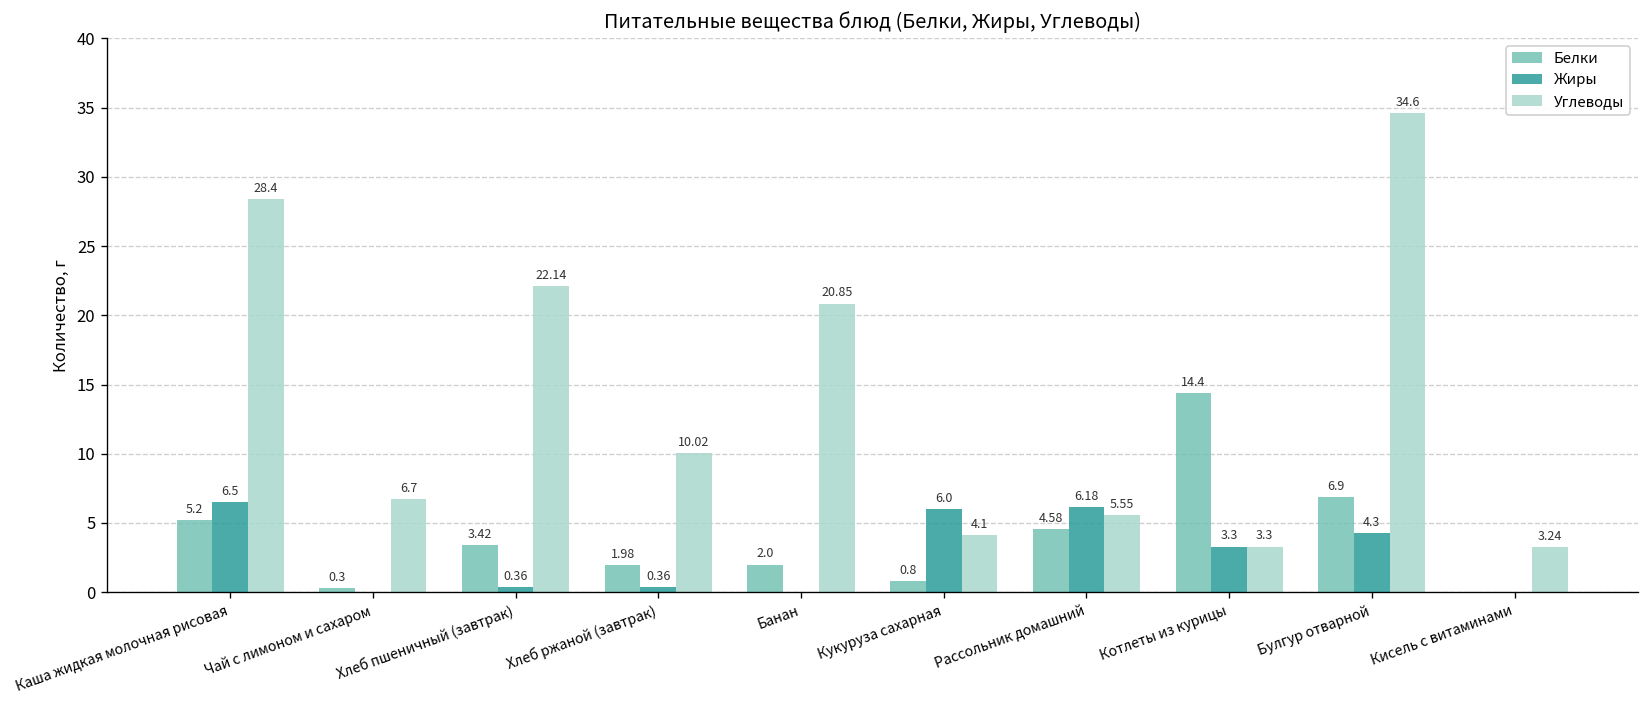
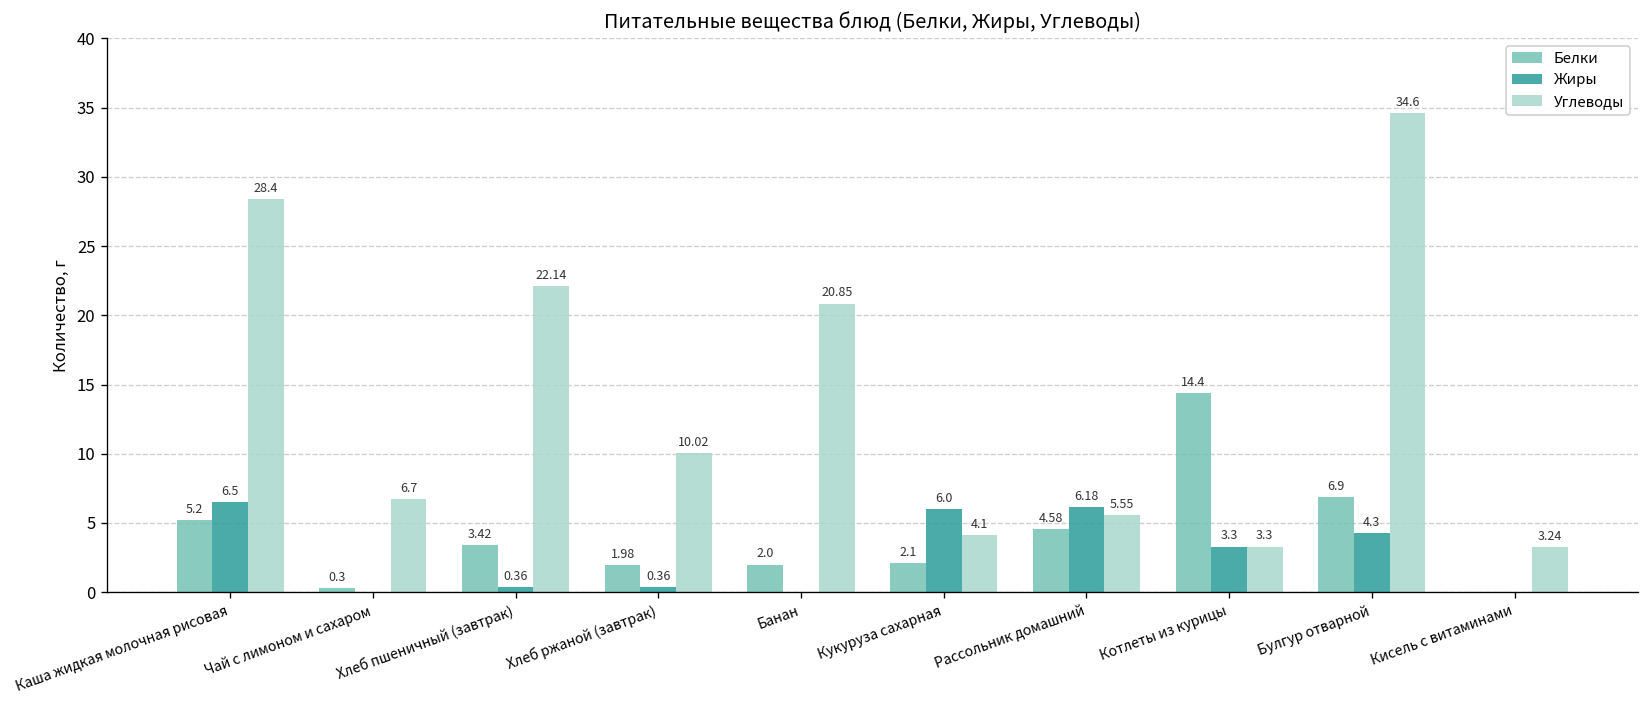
  {
    "Белки": {
      "Каша жидкая молочная рисовая": 5.2,
      "Чай с лимоном и сахаром": 0.3,
      "Хлеб пшеничный (завтрак)": 3.42,
      "Хлеб ржаной (завтрак)": 1.98,
      "Банан": 2.0,
-     "Кукуруза сахарная": 0.8,
+     "Кукуруза сахарная": 2.1,
      "Рассольник домашний": 4.58,
      "Котлеты из курицы": 14.4,
      "Булгур отварной": 6.9
    },
    "Жиры": {
      "Каша жидкая молочная рисовая": 6.5,
      "Хлеб пшеничный (завтрак)": 0.36,
      "Хлеб ржаной (завтрак)": 0.36,
      "Кукуруза сахарная": 6.0,
      "Рассольник домашний": 6.18,
      "Котлеты из курицы": 3.3,
      "Булгур отварной": 4.3
    },
    "Углеводы": {
      "Каша жидкая молочная рисовая": 28.4,
      "Чай с лимоном и сахаром": 6.7,
      "Хлеб пшеничный (завтрак)": 22.14,
      "Хлеб ржаной (завтрак)": 10.02,
      "Банан": 20.85,
      "Кукуруза сахарная": 4.1,
      "Рассольник домашний": 5.55,
      "Котлеты из курицы": 3.3,
      "Булгур отварной": 34.6,
      "Кисель с витаминами": 3.24
    }
  }
